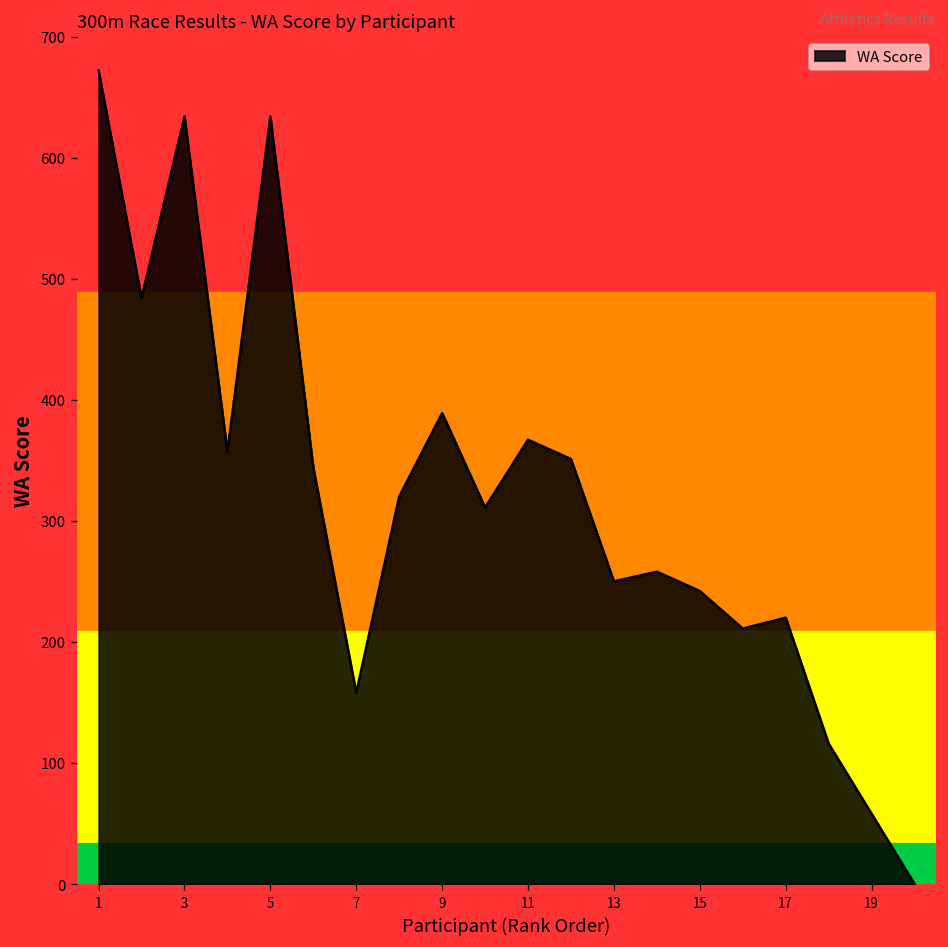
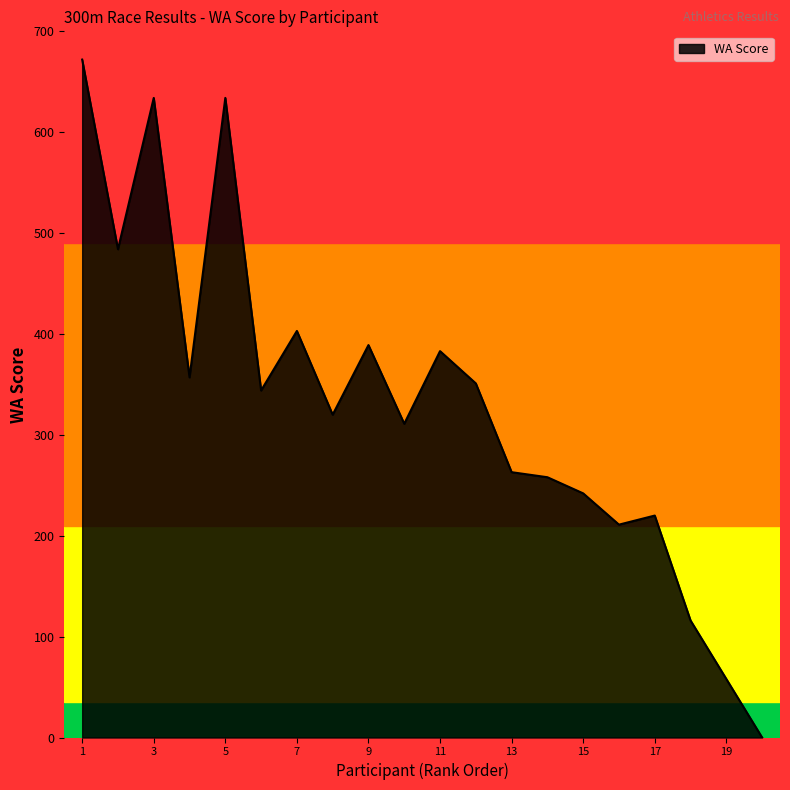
  {
    "1": 672,
    "3": 634,
    "5": 634,
-   "7": 158,
+   "7": 403,
    "9": 389,
-   "11": 367,
-   "13": 250,
+   "11": 383,
+   "13": 263,
    "15": 242,
    "17": 220,
    "19": 58
  }
